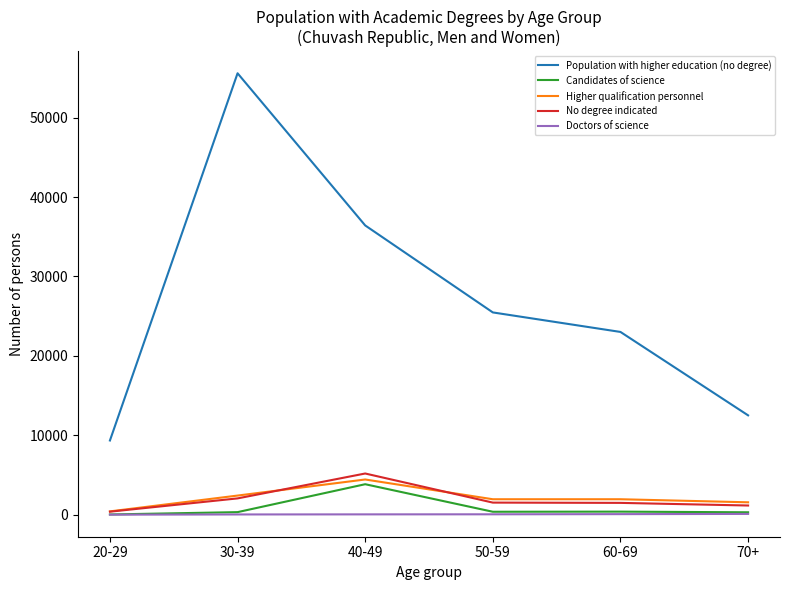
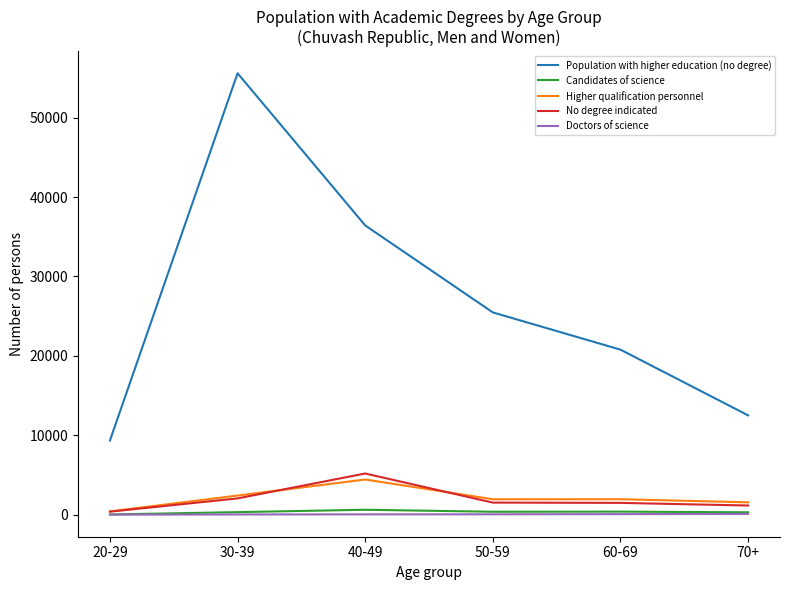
  {
    "Population with higher education (no degree)": {
      "20-29": 9000,
      "30-39": 56000,
      "40-49": 36000,
      "50-59": 25000,
-     "60-69": 23000,
+     "60-69": 21000,
      "70+": 13000
    },
    "Candidates of science": {
-     "40-49": 4000
+     "40-49": 1000
    },
    "Higher qualification personnel": {
      "30-39": 2000,
      "40-49": 4000,
      "50-59": 2000,
      "60-69": 2000,
      "70+": 2000
    },
    "No degree indicated": {
      "30-39": 2000,
      "40-49": 5000,
      "50-59": 2000,
      "60-69": 1000,
      "70+": 1000
    },
    "Doctors of science": {
      "40-49": 0
    }
  }
